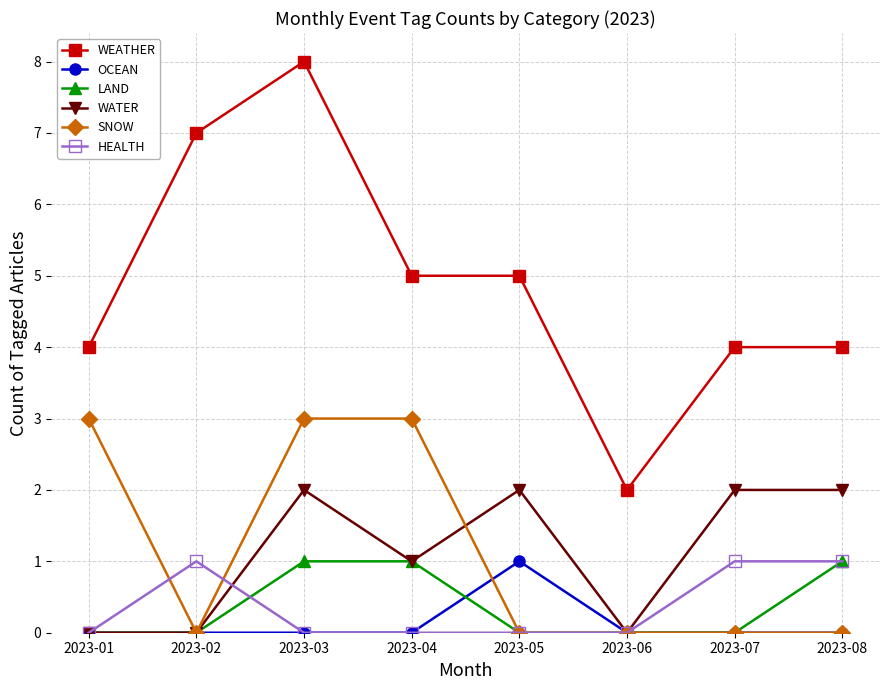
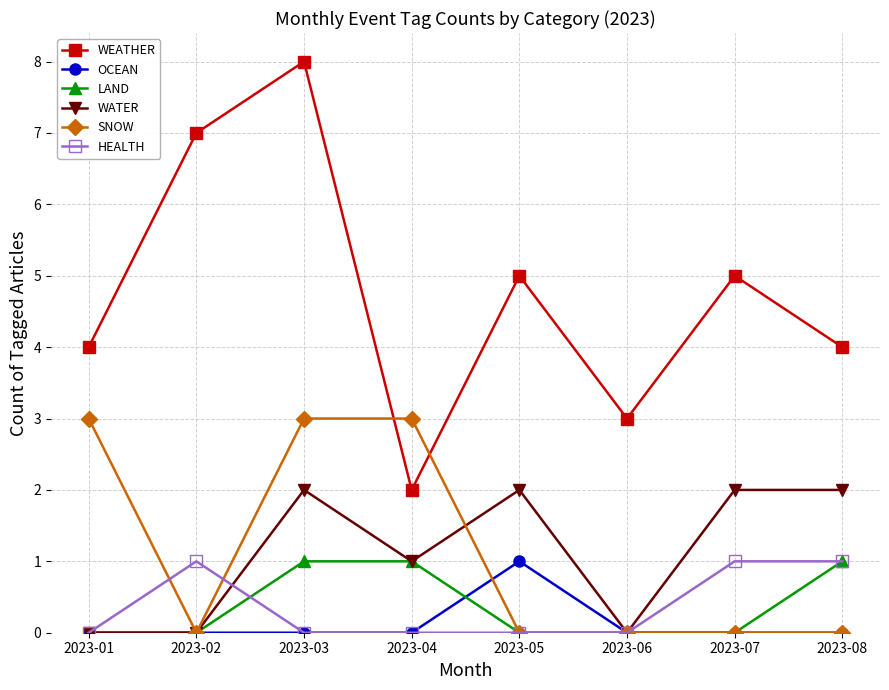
  {
    "WEATHER": {
      "2023-01": 4,
      "2023-02": 7,
      "2023-03": 8,
-     "2023-04": 5,
+     "2023-04": 2,
      "2023-05": 5,
-     "2023-06": 2,
-     "2023-07": 4,
+     "2023-06": 3,
+     "2023-07": 5,
      "2023-08": 4
    },
    "OCEAN": {
      "2023-05": 1
    },
    "LAND": {
      "2023-03": 1
    },
    "WATER": {
      "2023-03": 2,
      "2023-05": 2,
      "2023-07": 2,
      "2023-08": 2
    },
    "SNOW": {
      "2023-01": 3,
      "2023-03": 3,
      "2023-04": 3
    },
    "HEALTH": {
      "2023-02": 1,
      "2023-07": 1
    }
  }
